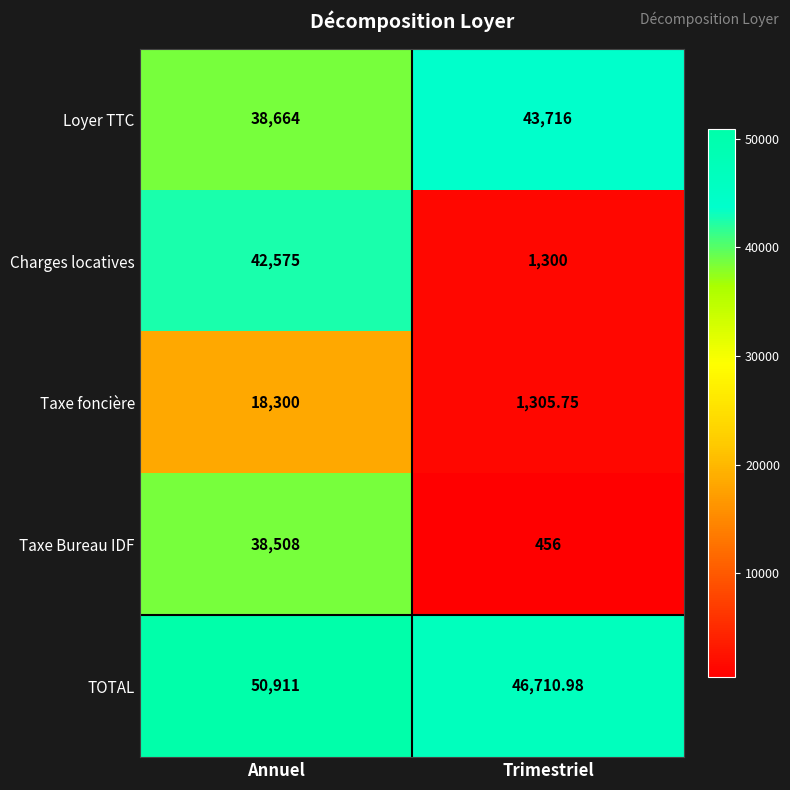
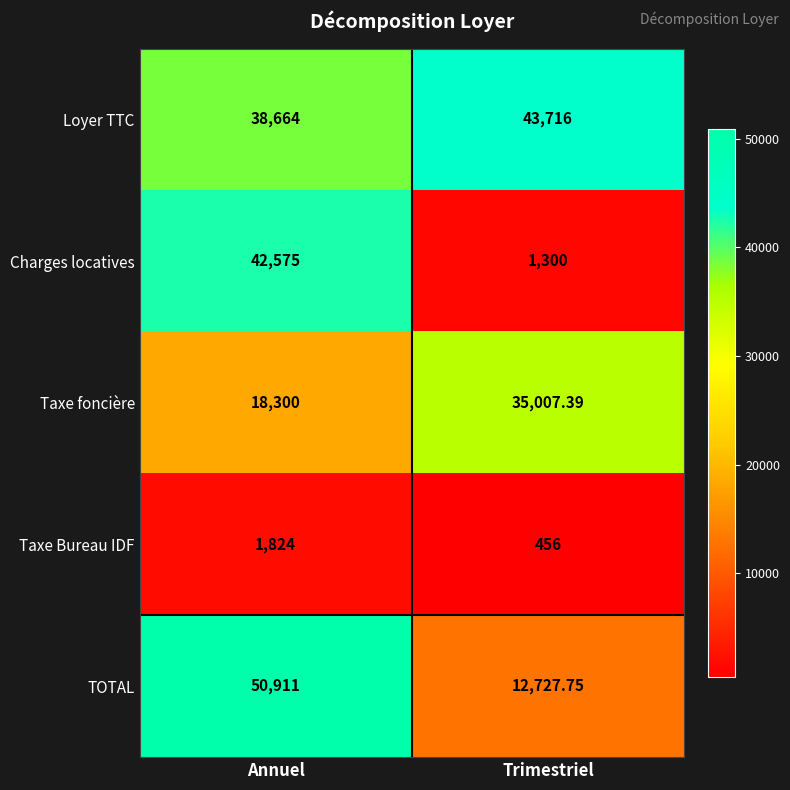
  {
    "Loyer TTC": {
      "Annuel": "38,664",
      "Trimestriel": "43,716"
    },
    "Charges locatives": {
      "Annuel": "42,575",
      "Trimestriel": "1,300"
    },
    "Taxe foncière": {
      "Annuel": "18,300",
-     "Trimestriel": "1,305.75"
+     "Trimestriel": "35,007.39"
    },
    "Taxe Bureau IDF": {
-     "Annuel": "38,508",
+     "Annuel": "1,824",
      "Trimestriel": "456"
    },
    "TOTAL": {
      "Annuel": "50,911",
-     "Trimestriel": "46,710.98"
+     "Trimestriel": "12,727.75"
    }
  }
